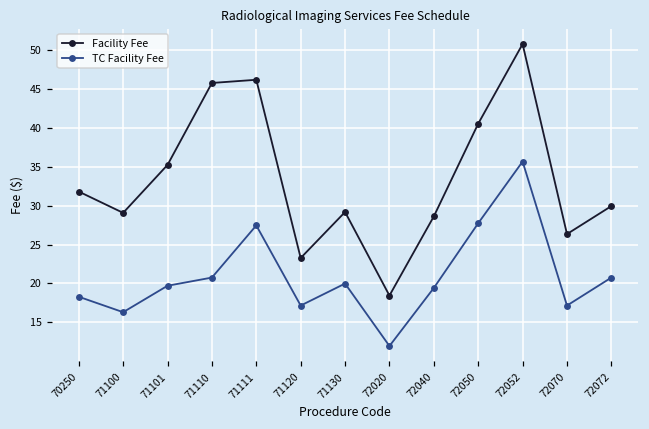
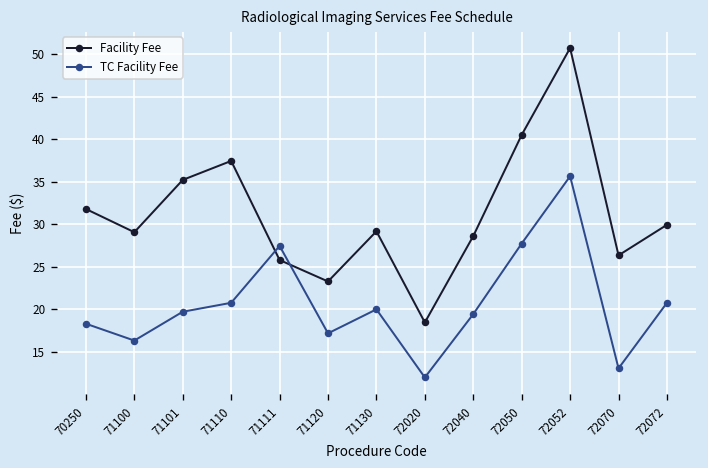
  {
    "Facility Fee": {
      "70250": 32,
      "71100": 29,
      "71101": 35,
-     "71110": 46,
-     "71111": 46,
+     "71110": 37,
+     "71111": 26,
      "71120": 23,
      "71130": 29,
      "72020": 18,
      "72040": 29,
      "72050": 41,
      "72052": 51,
      "72070": 26,
      "72072": 30
    },
    "TC Facility Fee": {
      "70250": 18,
      "71100": 16,
      "71101": 20,
      "71110": 21,
      "71111": 27,
      "71120": 17,
      "71130": 20,
      "72020": 12,
      "72040": 19,
      "72050": 28,
      "72052": 36,
-     "72070": 17,
+     "72070": 13,
      "72072": 21
    }
  }
